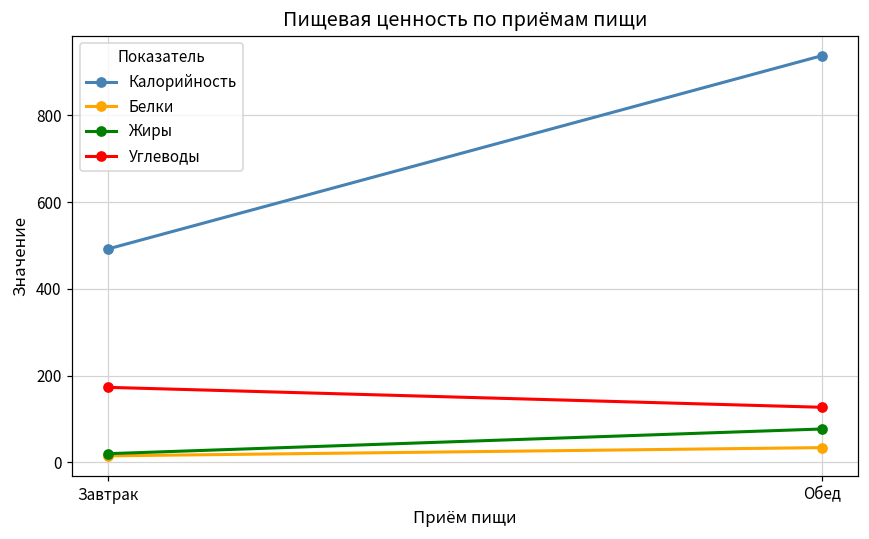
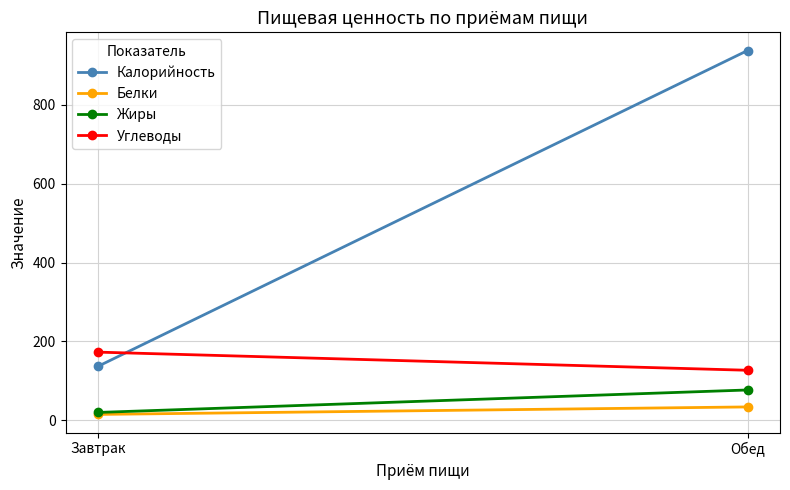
  {
    "Калорийность": {
-     "Завтрак": 490,
+     "Завтрак": 140,
      "Обед": 940
    },
    "Белки": {
      "Обед": 30
    },
    "Жиры": {
      "Обед": 80
    },
    "Углеводы": {
      "Завтрак": 170,
      "Обед": 130
    }
  }
